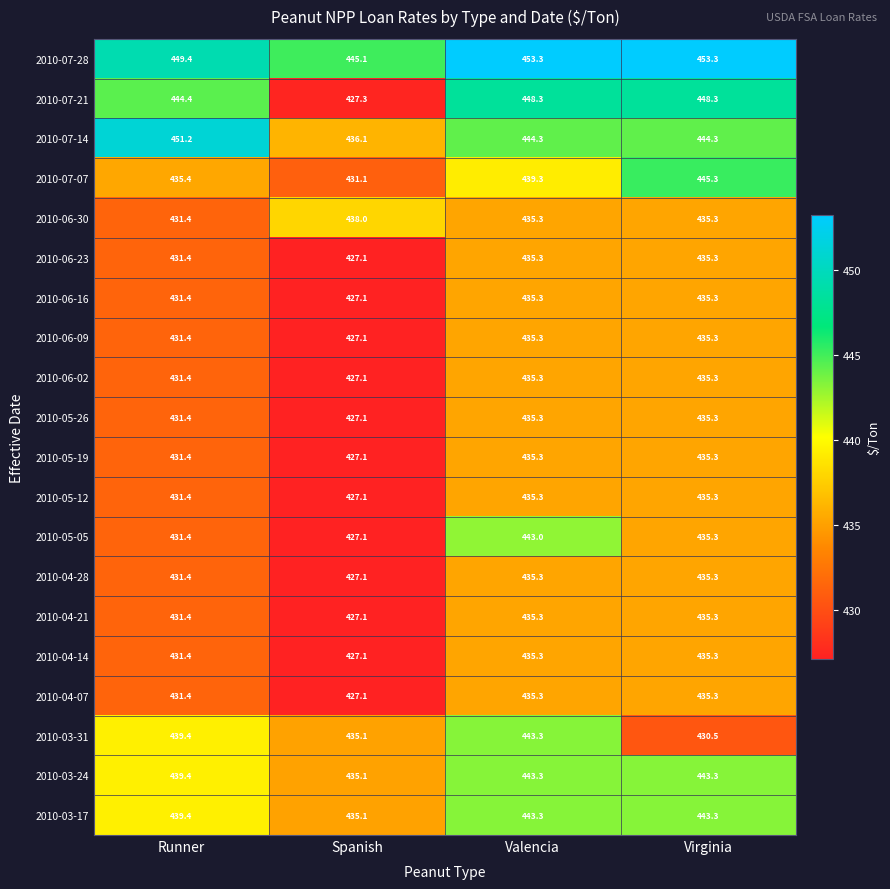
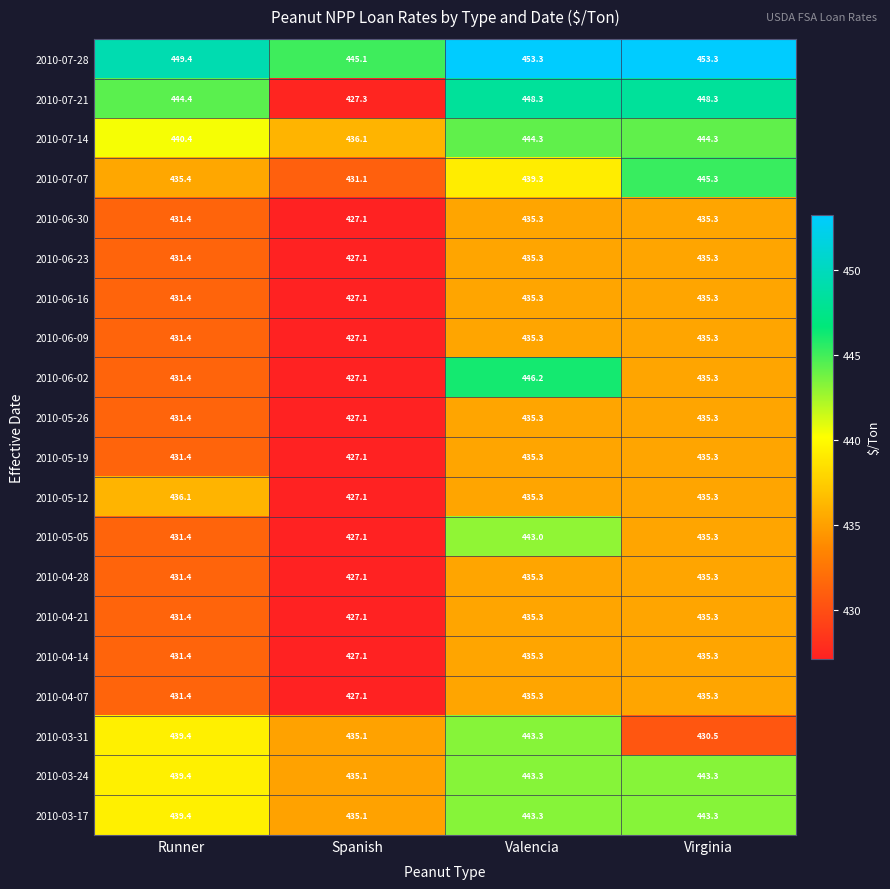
  {
    "2010-07-28": {
      "Runner": 449.4,
      "Spanish": 445.1,
      "Valencia": 453.3,
      "Virginia": 453.3
    },
    "2010-07-21": {
      "Runner": 444.4,
      "Spanish": 427.3,
      "Valencia": 448.3,
      "Virginia": 448.3
    },
    "2010-07-14": {
-     "Runner": 451.2,
+     "Runner": 440.4,
      "Spanish": 436.1,
      "Valencia": 444.3,
      "Virginia": 444.3
    },
    "2010-07-07": {
      "Runner": 435.4,
      "Spanish": 431.1,
      "Valencia": 439.3,
      "Virginia": 445.3
    },
    "2010-06-30": {
      "Runner": 431.4,
-     "Spanish": 438.0,
+     "Spanish": 427.1,
      "Valencia": 435.3,
      "Virginia": 435.3
    },
    "2010-06-23": {
      "Runner": 431.4,
      "Spanish": 427.1,
      "Valencia": 435.3,
      "Virginia": 435.3
    },
    "2010-06-16": {
      "Runner": 431.4,
      "Spanish": 427.1,
      "Valencia": 435.3,
      "Virginia": 435.3
    },
    "2010-06-09": {
      "Runner": 431.4,
      "Spanish": 427.1,
      "Valencia": 435.3,
      "Virginia": 435.3
    },
    "2010-06-02": {
      "Runner": 431.4,
      "Spanish": 427.1,
-     "Valencia": 435.3,
+     "Valencia": 446.2,
      "Virginia": 435.3
    },
    "2010-05-26": {
      "Runner": 431.4,
      "Spanish": 427.1,
      "Valencia": 435.3,
      "Virginia": 435.3
    },
    "2010-05-19": {
      "Runner": 431.4,
      "Spanish": 427.1,
      "Valencia": 435.3,
      "Virginia": 435.3
    },
    "2010-05-12": {
-     "Runner": 431.4,
+     "Runner": 436.1,
      "Spanish": 427.1,
      "Valencia": 435.3,
      "Virginia": 435.3
    },
    "2010-05-05": {
      "Runner": 431.4,
      "Spanish": 427.1,
      "Valencia": 443.0,
      "Virginia": 435.3
    },
    "2010-04-28": {
      "Runner": 431.4,
      "Spanish": 427.1,
      "Valencia": 435.3,
      "Virginia": 435.3
    },
    "2010-04-21": {
      "Runner": 431.4,
      "Spanish": 427.1,
      "Valencia": 435.3,
      "Virginia": 435.3
    },
    "2010-04-14": {
      "Runner": 431.4,
      "Spanish": 427.1,
      "Valencia": 435.3,
      "Virginia": 435.3
    },
    "2010-04-07": {
      "Runner": 431.4,
      "Spanish": 427.1,
      "Valencia": 435.3,
      "Virginia": 435.3
    },
    "2010-03-31": {
      "Runner": 439.4,
      "Spanish": 435.1,
      "Valencia": 443.3,
      "Virginia": 430.5
    },
    "2010-03-24": {
      "Runner": 439.4,
      "Spanish": 435.1,
      "Valencia": 443.3,
      "Virginia": 443.3
    },
    "2010-03-17": {
      "Runner": 439.4,
      "Spanish": 435.1,
      "Valencia": 443.3,
      "Virginia": 443.3
    }
  }
